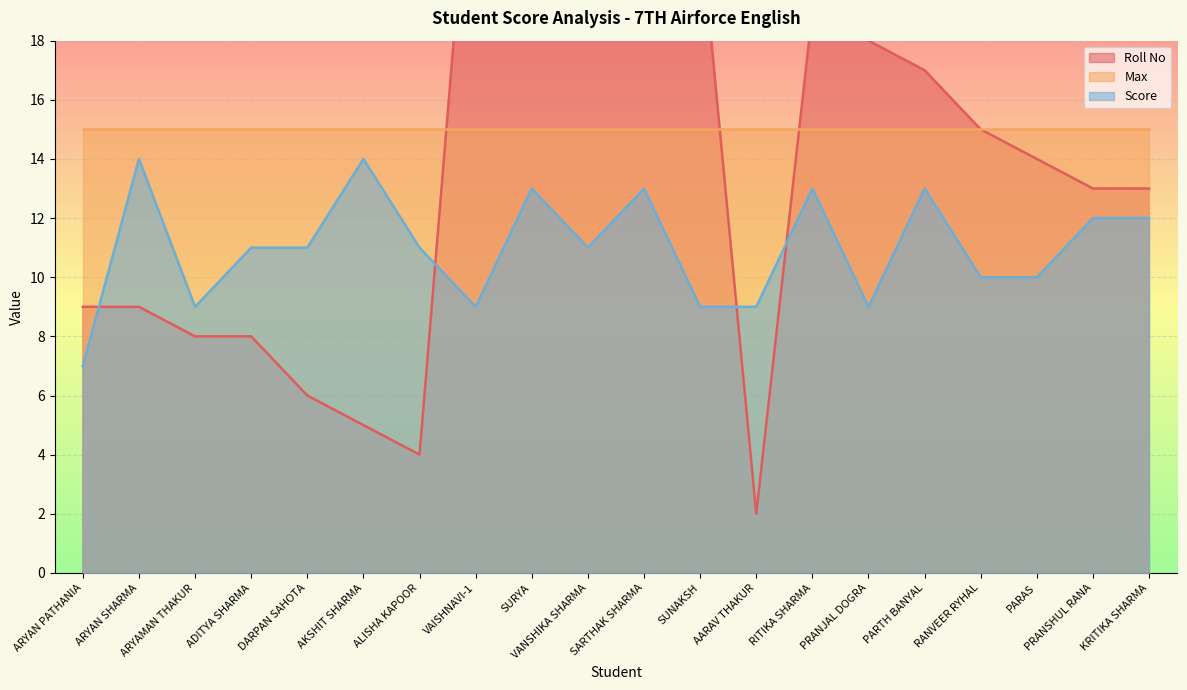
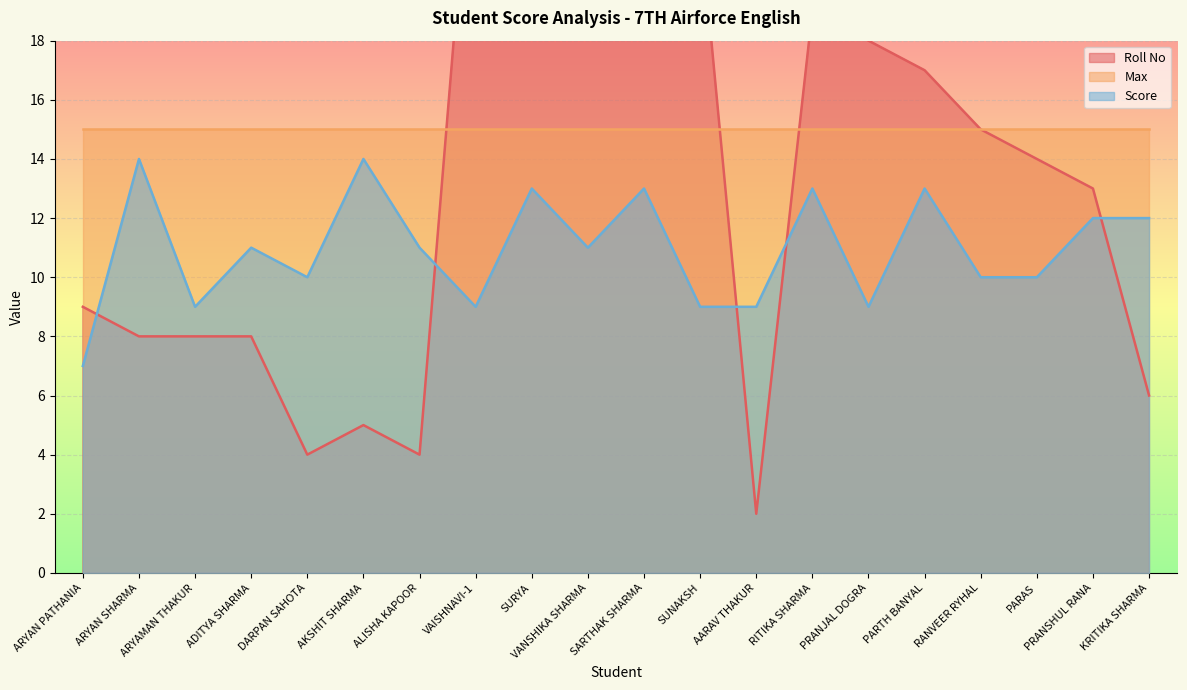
  {
    "Roll No": {
      "ARYAN PATHANIA": 9,
-     "ARYAN SHARMA": 9,
+     "ARYAN SHARMA": 8,
      "ARYAMAN THAKUR": 8,
      "ADITYA SHARMA": 8,
-     "DARPAN SAHOTA": 6,
+     "DARPAN SAHOTA": 4,
      "AKSHIT SHARMA": 5,
      "ALISHA KAPOOR": 4,
      "AARAV THAKUR": 2,
      "PRANJAL DOGRA": 18,
      "PARTH BANYAL": 17,
      "PARAS": 14,
      "PRANSHUL RANA": 13,
-     "KRITIKA SHARMA": 13
+     "KRITIKA SHARMA": 6
    },
    "Max": {
      "ARYAN PATHANIA": 15,
      "ARYAN SHARMA": 15,
      "ARYAMAN THAKUR": 15,
      "ADITYA SHARMA": 15,
      "DARPAN SAHOTA": 15,
      "AKSHIT SHARMA": 15,
      "ALISHA KAPOOR": 15,
      "VAISHNAVI-1": 15,
      "SURYA": 15,
      "VANSHIKA SHARMA": 15,
      "SARTHAK SHARMA": 15,
      "SUNAKSH": 15,
      "AARAV THAKUR": 15,
      "RITIKA SHARMA": 15,
      "PRANJAL DOGRA": 15,
      "PARTH BANYAL": 15,
      "PARAS": 15,
      "PRANSHUL RANA": 15,
      "KRITIKA SHARMA": 15
    },
    "Score": {
      "ARYAN PATHANIA": 7,
      "ARYAN SHARMA": 14,
      "ARYAMAN THAKUR": 9,
      "ADITYA SHARMA": 11,
-     "DARPAN SAHOTA": 11,
+     "DARPAN SAHOTA": 10,
      "AKSHIT SHARMA": 14,
      "ALISHA KAPOOR": 11,
      "VAISHNAVI-1": 9,
      "SURYA": 13,
      "VANSHIKA SHARMA": 11,
      "SARTHAK SHARMA": 13,
      "SUNAKSH": 9,
      "AARAV THAKUR": 9,
      "RITIKA SHARMA": 13,
      "PRANJAL DOGRA": 9,
      "PARTH BANYAL": 13,
      "RANVEER RYHAL": 10,
      "PARAS": 10,
      "PRANSHUL RANA": 12,
      "KRITIKA SHARMA": 12
    }
  }
